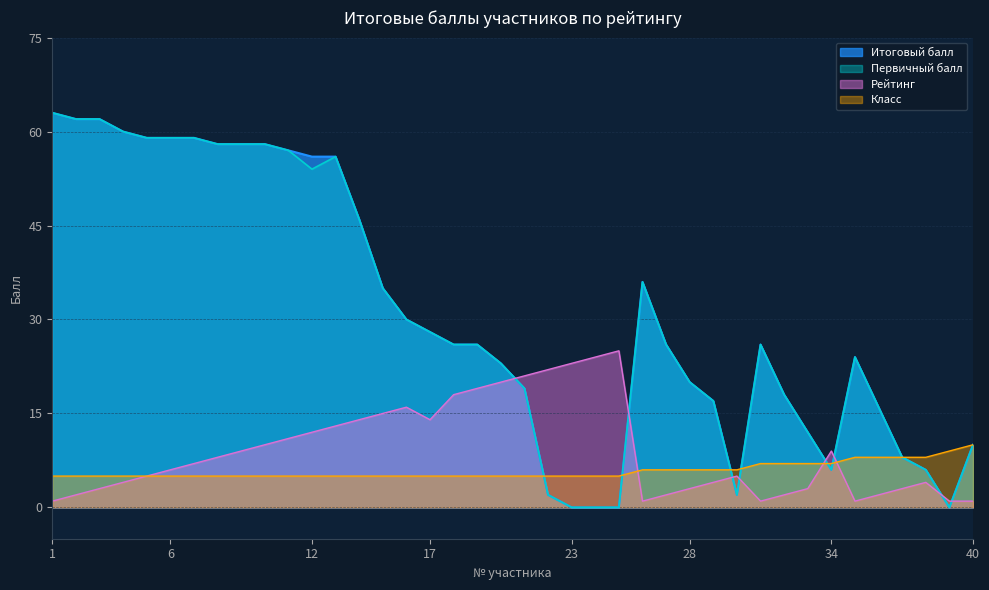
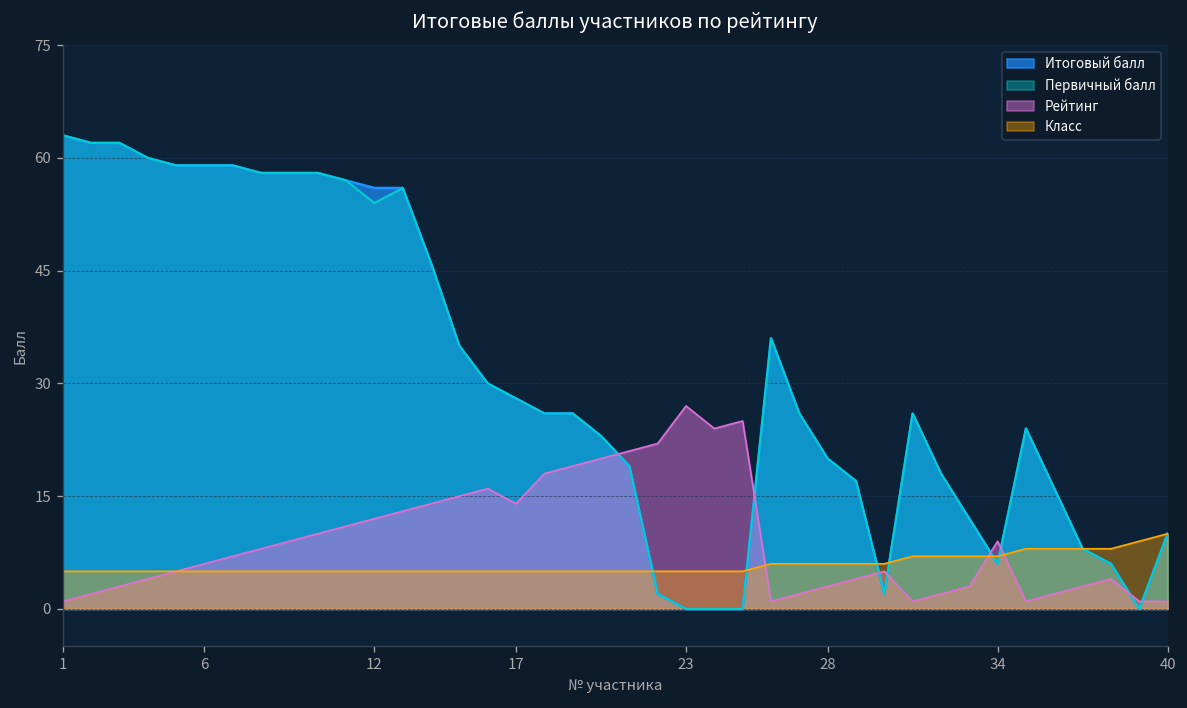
  {
    "Итоговый балл": {
      "12": 56
    },
    "Первичный балл": {
      "12": 54
    },
    "Рейтинг": {
      "1": 1,
      "6": 6,
      "12": 12,
      "17": 14,
-     "23": 23,
+     "23": 27,
      "28": 3,
      "34": 9,
      "40": 1
    },
    "Класс": {
      "1": 5,
      "6": 5,
      "12": 5,
      "17": 5,
      "23": 5,
      "28": 6,
      "34": 7
    }
  }
